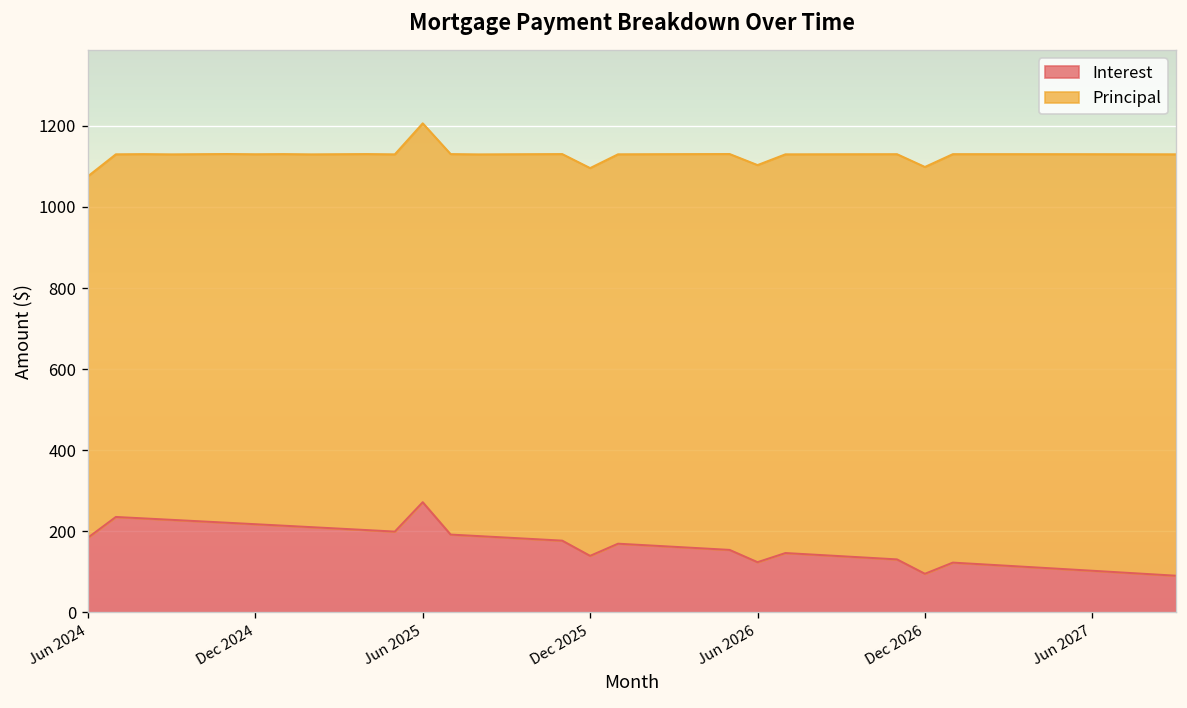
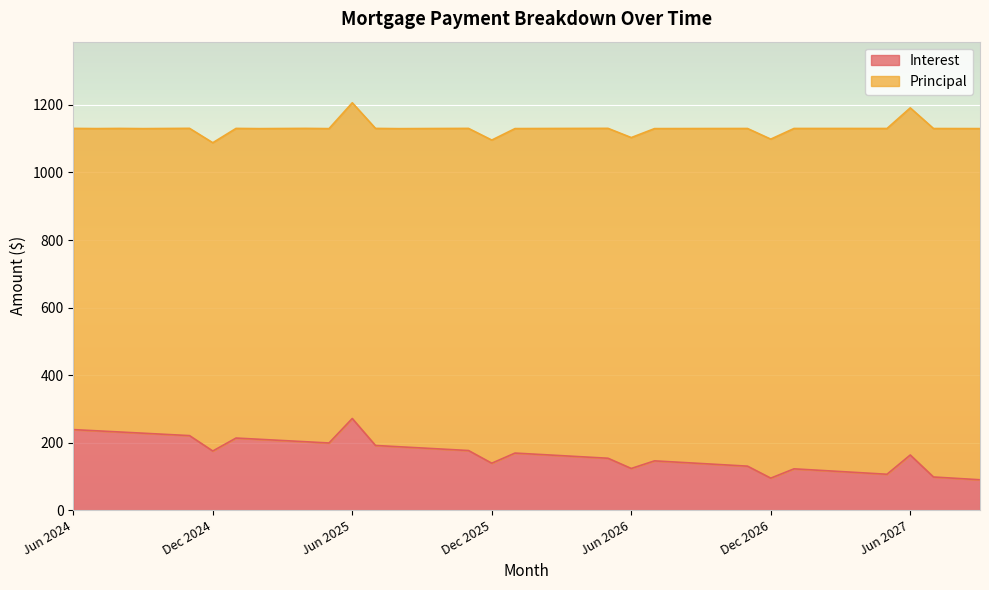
  {
    "Interest": {
-     "Jun 2024": 180,
-     "Dec 2024": 220,
+     "Jun 2024": 240,
+     "Dec 2024": 180,
      "Jun 2025": 270,
      "Dec 2025": 140,
      "Jun 2026": 120,
      "Dec 2026": 90,
-     "Jun 2027": 100
+     "Jun 2027": 160
    },
    "Principal": {
      "Jun 2024": 890,
      "Dec 2024": 910,
      "Jun 2025": 940,
      "Dec 2025": 960,
      "Jun 2026": 980,
      "Dec 2026": 1000,
      "Jun 2027": 1030
    }
  }
